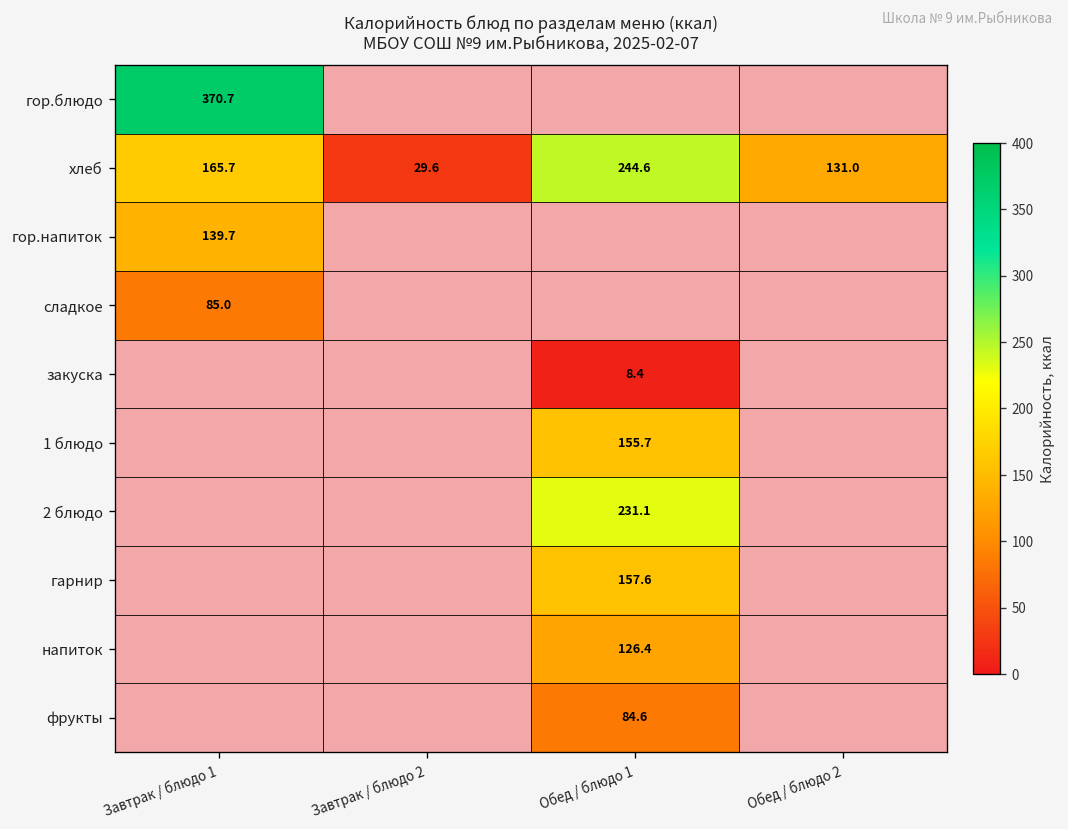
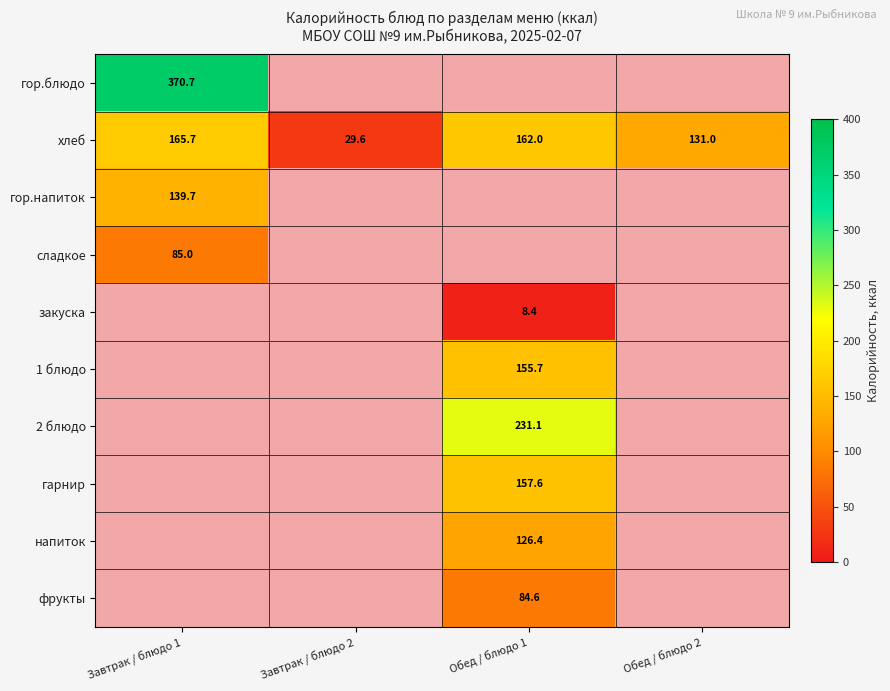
  {
    "гор.блюдо": {
      "Завтрак / блюдо 1": 370.7
    },
    "хлеб": {
      "Завтрак / блюдо 1": 165.7,
      "Завтрак / блюдо 2": 29.6,
-     "Обед / блюдо 1": 244.6,
+     "Обед / блюдо 1": 162.0,
      "Обед / блюдо 2": 131.0
    },
    "гор.напиток": {
      "Завтрак / блюдо 1": 139.7
    },
    "сладкое": {
      "Завтрак / блюдо 1": 85.0
    },
    "закуска": {
      "Обед / блюдо 1": 8.4
    },
    "1 блюдо": {
      "Обед / блюдо 1": 155.7
    },
    "2 блюдо": {
      "Обед / блюдо 1": 231.1
    },
    "гарнир": {
      "Обед / блюдо 1": 157.6
    },
    "напиток": {
      "Обед / блюдо 1": 126.4
    },
    "фрукты": {
      "Обед / блюдо 1": 84.6
    }
  }
